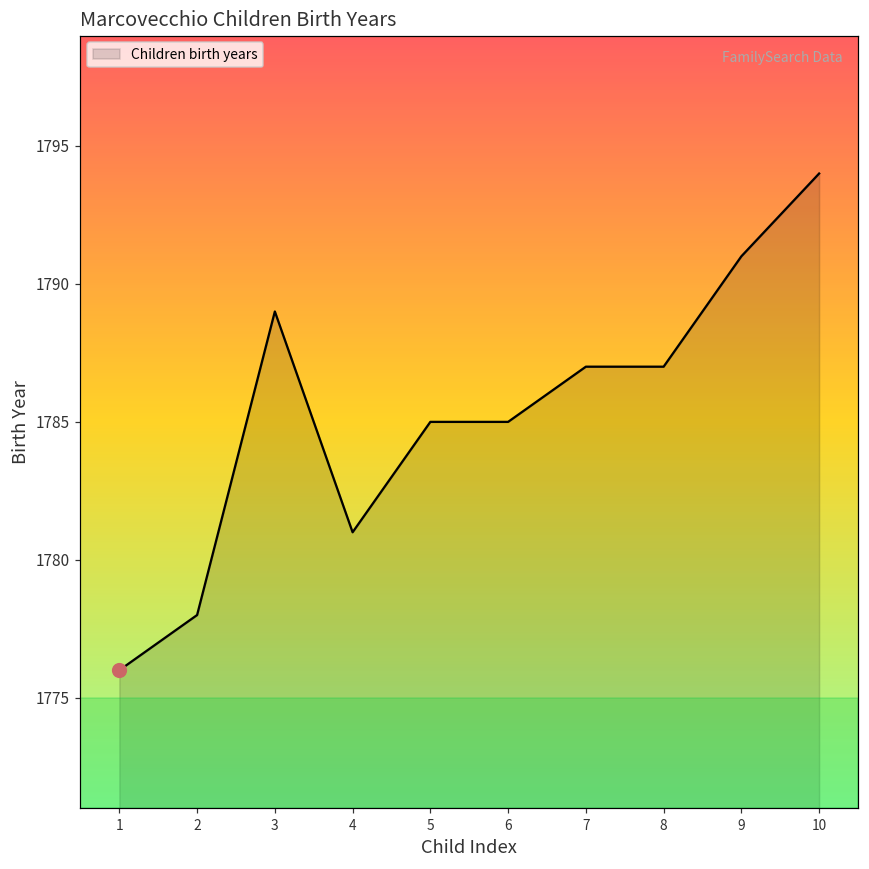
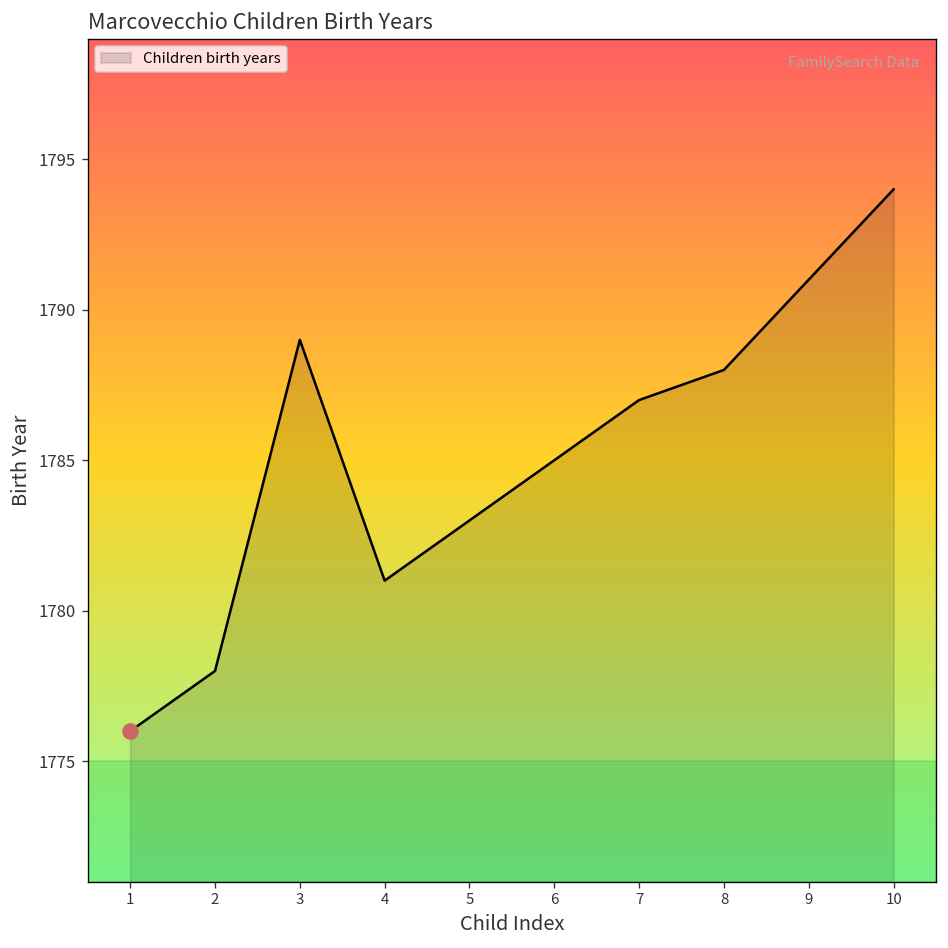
  {
    "Children birth years": {
      "2": 1778,
      "3": 1789,
      "4": 1781,
-     "5": 1785,
+     "5": 1783,
      "6": 1785,
      "7": 1787,
-     "8": 1787,
+     "8": 1788,
      "9": 1791,
      "10": 1794
    }
  }
